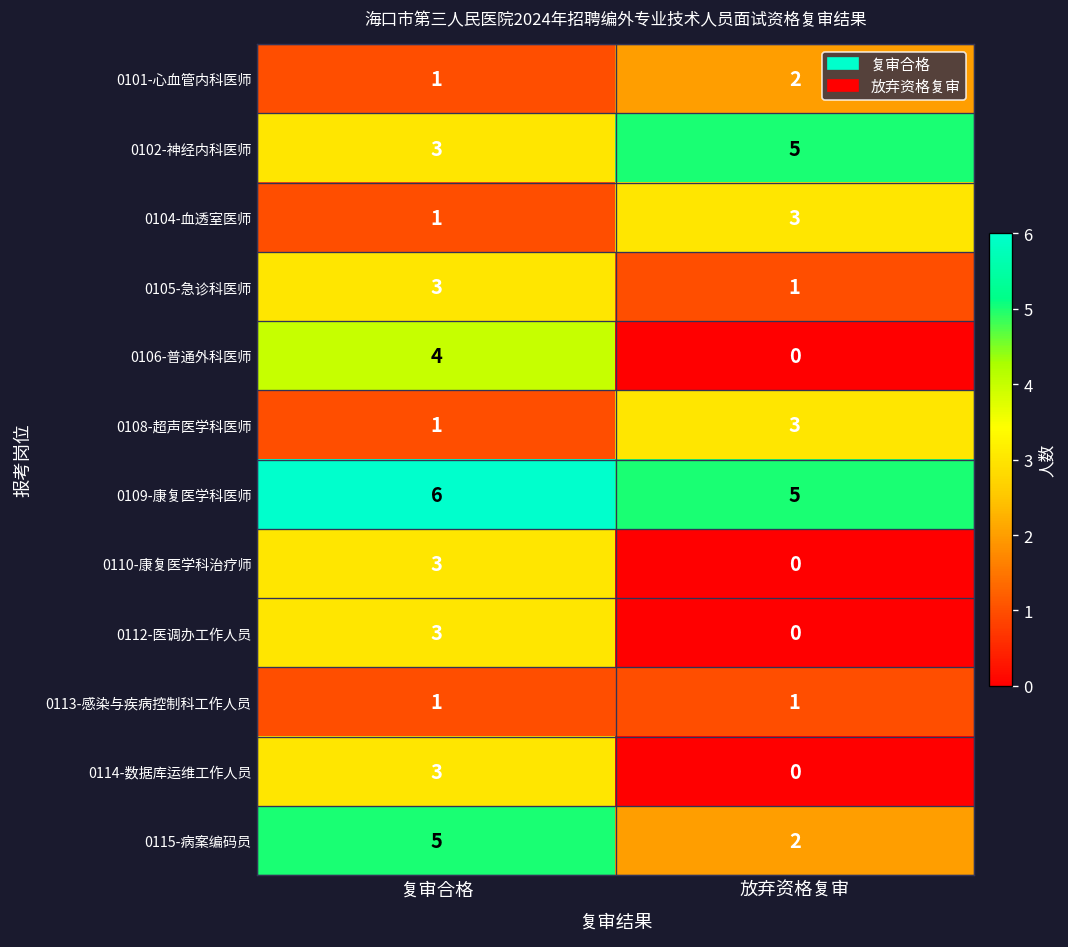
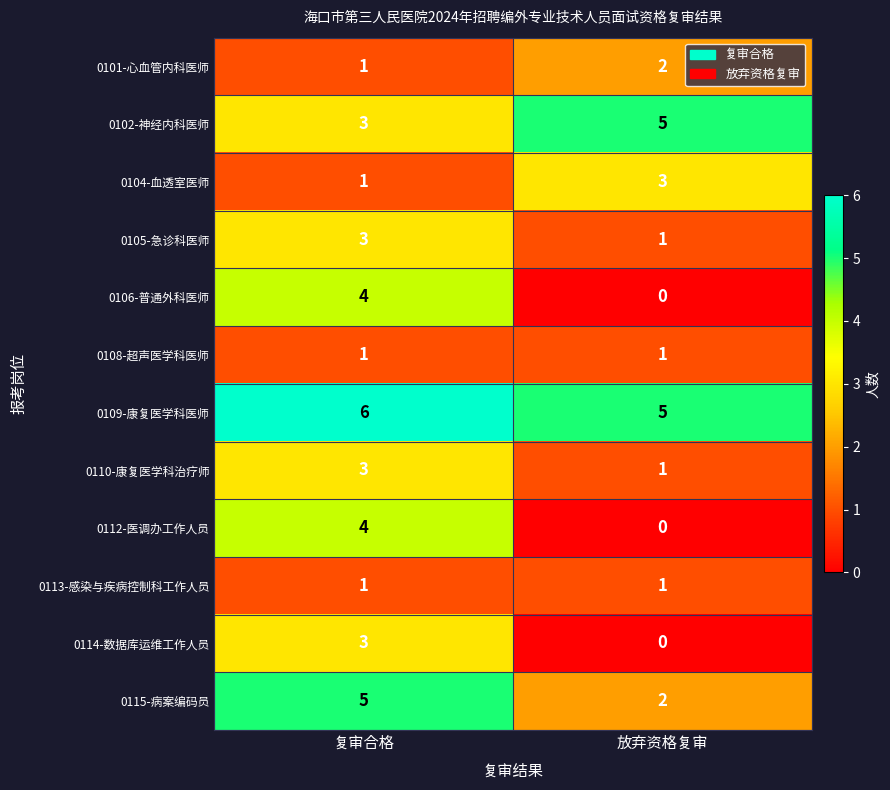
  {
    "0101-心血管内科医师": {
      "复审合格": 1,
      "放弃资格复审": 2
    },
    "0102-神经内科医师": {
      "复审合格": 3,
      "放弃资格复审": 5
    },
    "0104-血透室医师": {
      "复审合格": 1,
      "放弃资格复审": 3
    },
    "0105-急诊科医师": {
      "复审合格": 3,
      "放弃资格复审": 1
    },
    "0106-普通外科医师": {
      "复审合格": 4,
      "放弃资格复审": 0
    },
    "0108-超声医学科医师": {
      "复审合格": 1,
-     "放弃资格复审": 3
+     "放弃资格复审": 1
    },
    "0109-康复医学科医师": {
      "复审合格": 6,
      "放弃资格复审": 5
    },
    "0110-康复医学科治疗师": {
      "复审合格": 3,
-     "放弃资格复审": 0
+     "放弃资格复审": 1
    },
    "0112-医调办工作人员": {
-     "复审合格": 3,
+     "复审合格": 4,
      "放弃资格复审": 0
    },
    "0113-感染与疾病控制科工作人员": {
      "复审合格": 1,
      "放弃资格复审": 1
    },
    "0114-数据库运维工作人员": {
      "复审合格": 3,
      "放弃资格复审": 0
    },
    "0115-病案编码员": {
      "复审合格": 5,
      "放弃资格复审": 2
    }
  }
